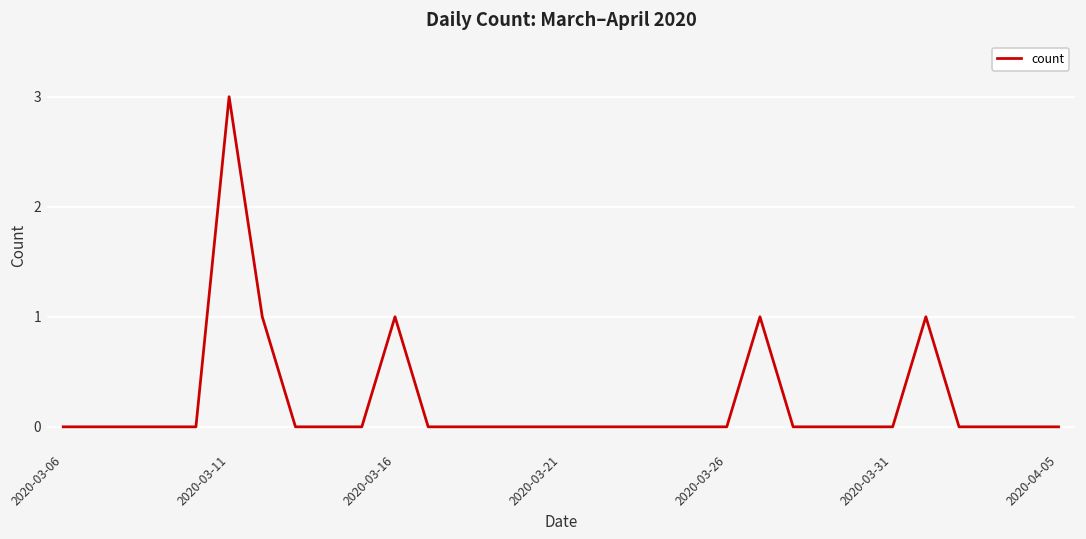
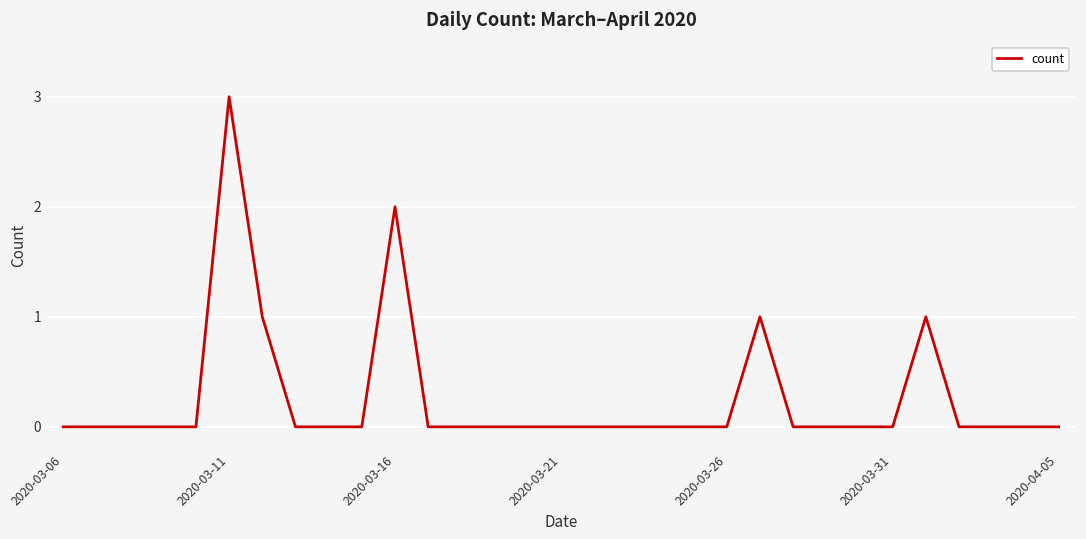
  {
    "2020-03-06": 0,
    "2020-03-11": 3,
-   "2020-03-16": 1,
+   "2020-03-16": 2,
    "2020-03-21": 0,
    "2020-03-26": 0,
    "2020-03-31": 0,
    "2020-04-05": 0
  }
